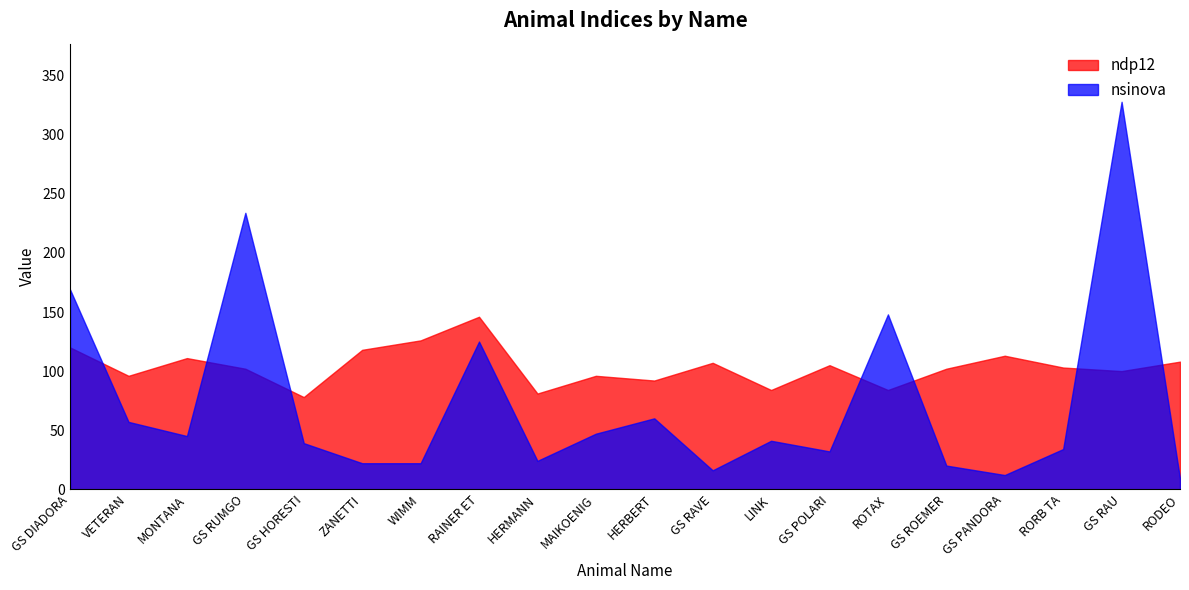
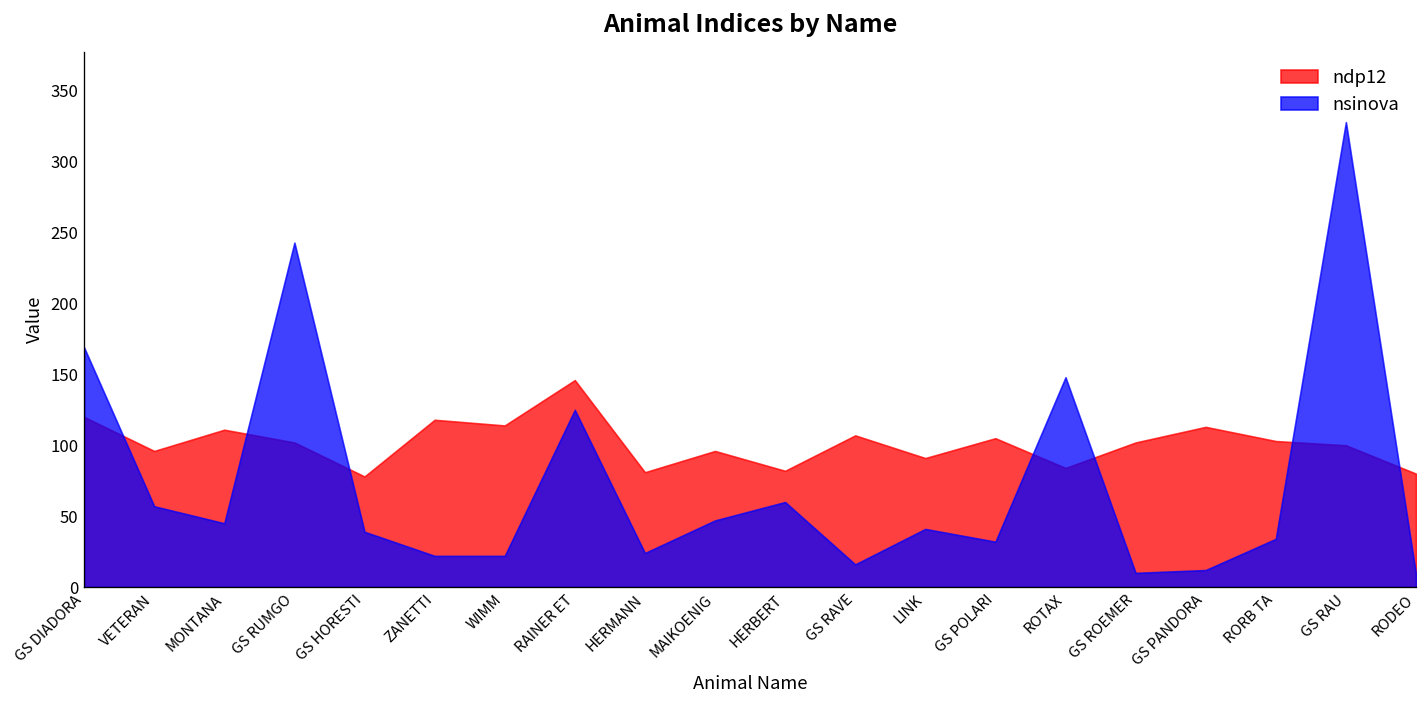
  {
    "ndp12": {
      "GS DIADORA": 120,
      "VETERAN": 96,
      "MONTANA": 111,
      "GS RUMGO": 102,
      "GS HORESTI": 78,
      "ZANETTI": 118,
-     "WIMM": 126,
+     "WIMM": 114,
      "RAINER ET": 146,
      "HERMANN": 81,
      "MAIKOENIG": 96,
-     "HERBERT": 92,
+     "HERBERT": 82,
      "GS RAVE": 107,
-     "LINK": 84,
+     "LINK": 91,
      "GS POLARI": 105,
      "ROTAX": 84,
      "GS ROEMER": 102,
      "GS PANDORA": 113,
      "RORB TA": 103,
      "GS RAU": 100,
-     "RODEO": 108
+     "RODEO": 80
    },
    "nsinova": {
      "GS DIADORA": 169,
      "VETERAN": 57,
      "MONTANA": 45,
-     "GS RUMGO": 234,
+     "GS RUMGO": 243,
      "GS HORESTI": 39,
      "ZANETTI": 22,
      "WIMM": 22,
      "RAINER ET": 125,
      "HERMANN": 24,
      "MAIKOENIG": 47,
      "HERBERT": 60,
      "GS RAVE": 16,
      "LINK": 41,
      "GS POLARI": 32,
      "ROTAX": 148,
-     "GS ROEMER": 20,
+     "GS ROEMER": 10,
      "GS PANDORA": 12,
      "RORB TA": 34,
      "GS RAU": 328,
      "RODEO": 9
    }
  }
